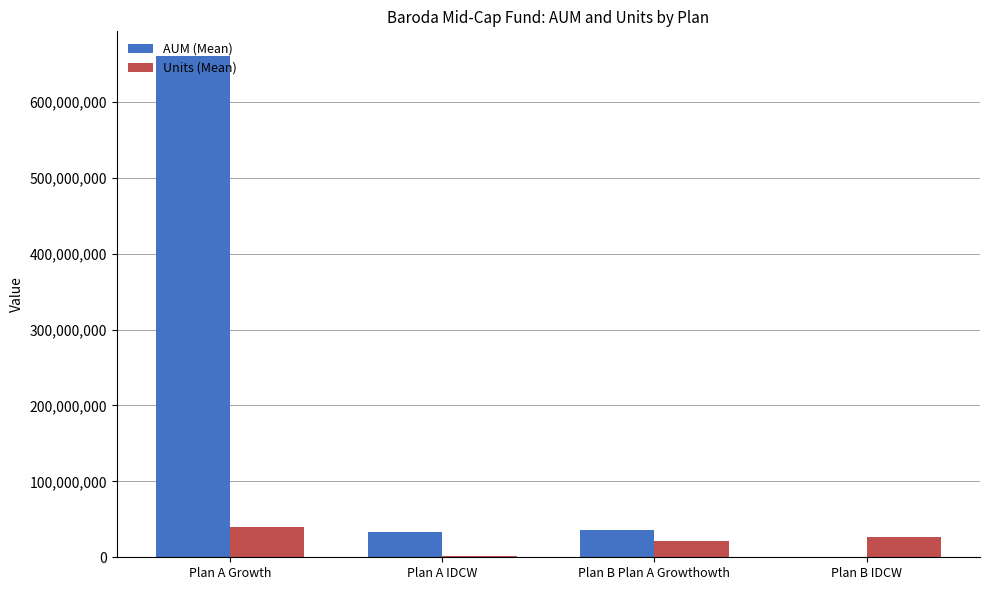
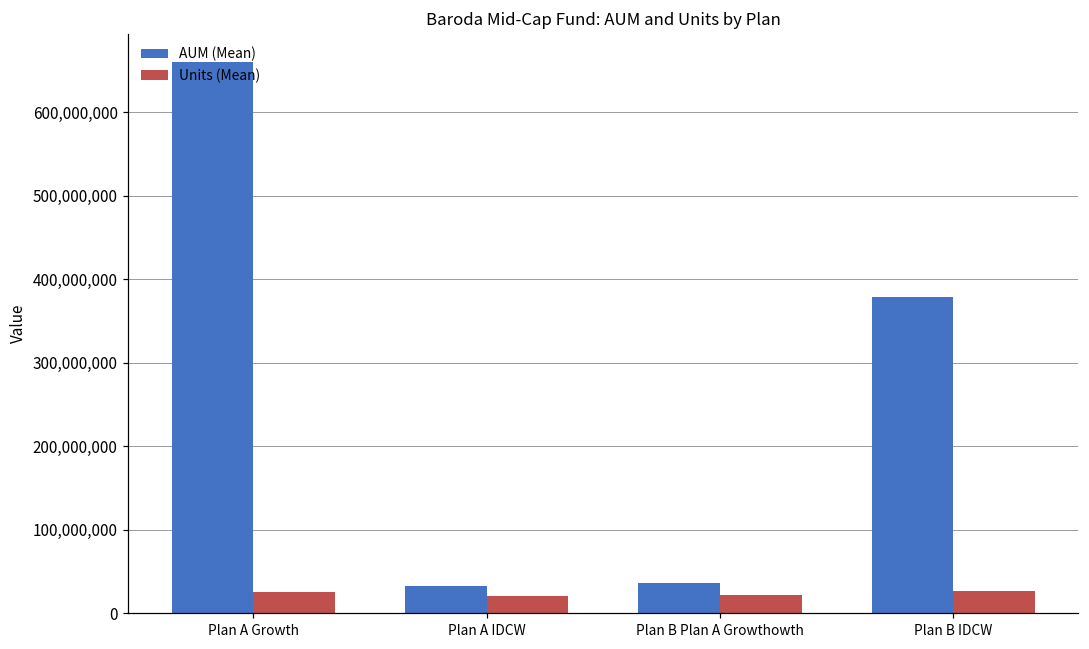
  {
    "AUM (Mean)": {
      "Plan A Growth": "660,000,000",
      "Plan A IDCW": "30,000,000",
      "Plan B Plan A Growthowth": "40,000,000",
-     "Plan B IDCW": "0"
+     "Plan B IDCW": "380,000,000"
    },
    "Units (Mean)": {
-     "Plan A Growth": "40,000,000",
-     "Plan A IDCW": "0",
+     "Plan A Growth": "30,000,000",
+     "Plan A IDCW": "20,000,000",
      "Plan B Plan A Growthowth": "20,000,000",
      "Plan B IDCW": "30,000,000"
    }
  }
